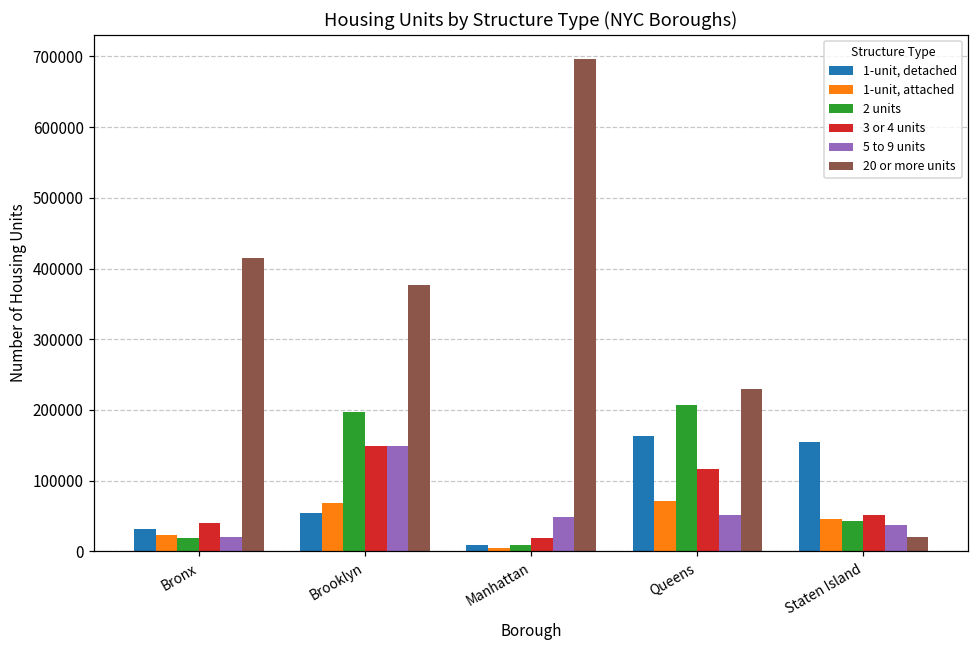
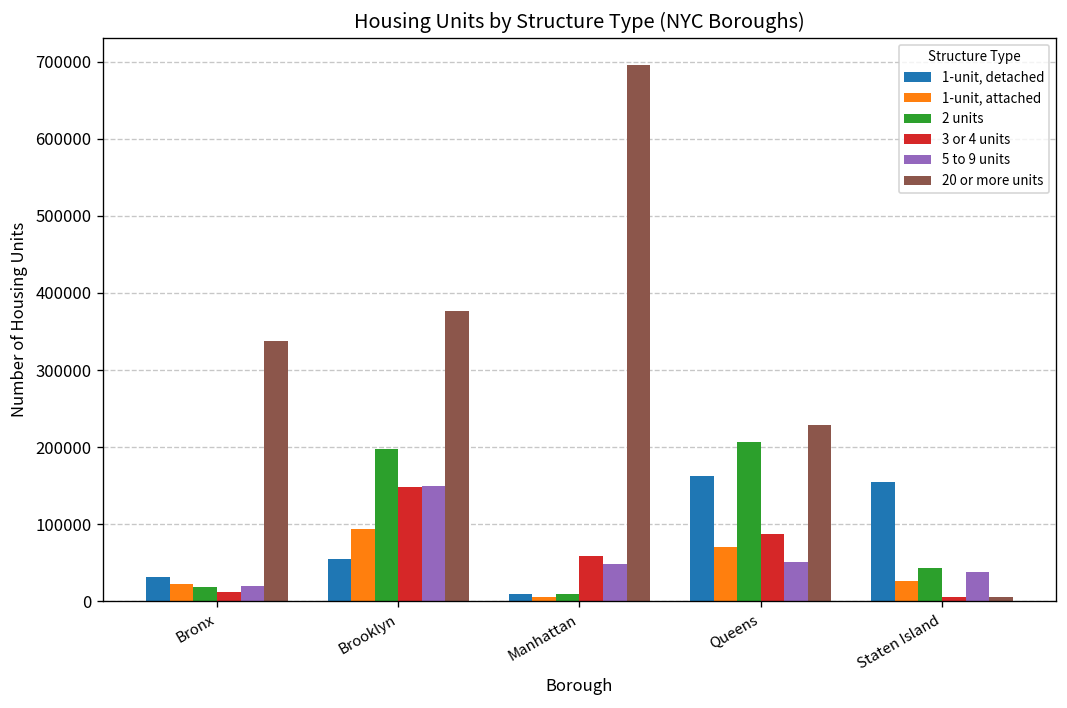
  {
    "1-unit, detached": {
      "Bronx": 30000,
      "Brooklyn": 50000,
      "Manhattan": 10000,
      "Queens": 160000,
      "Staten Island": 150000
    },
    "1-unit, attached": {
      "Bronx": 20000,
-     "Brooklyn": 70000,
+     "Brooklyn": 90000,
      "Manhattan": 10000,
      "Queens": 70000,
-     "Staten Island": 50000
+     "Staten Island": 30000
    },
    "2 units": {
      "Bronx": 20000,
      "Brooklyn": 200000,
      "Manhattan": 10000,
      "Queens": 210000,
      "Staten Island": 40000
    },
    "3 or 4 units": {
-     "Bronx": 40000,
+     "Bronx": 10000,
      "Brooklyn": 150000,
-     "Manhattan": 20000,
-     "Queens": 120000,
-     "Staten Island": 50000
+     "Manhattan": 60000,
+     "Queens": 90000,
+     "Staten Island": 10000
    },
    "5 to 9 units": {
      "Bronx": 20000,
      "Brooklyn": 150000,
      "Manhattan": 50000,
      "Queens": 50000,
      "Staten Island": 40000
    },
    "20 or more units": {
-     "Bronx": 420000,
+     "Bronx": 340000,
      "Brooklyn": 380000,
      "Manhattan": 700000,
      "Queens": 230000,
-     "Staten Island": 20000
+     "Staten Island": 10000
    }
  }
